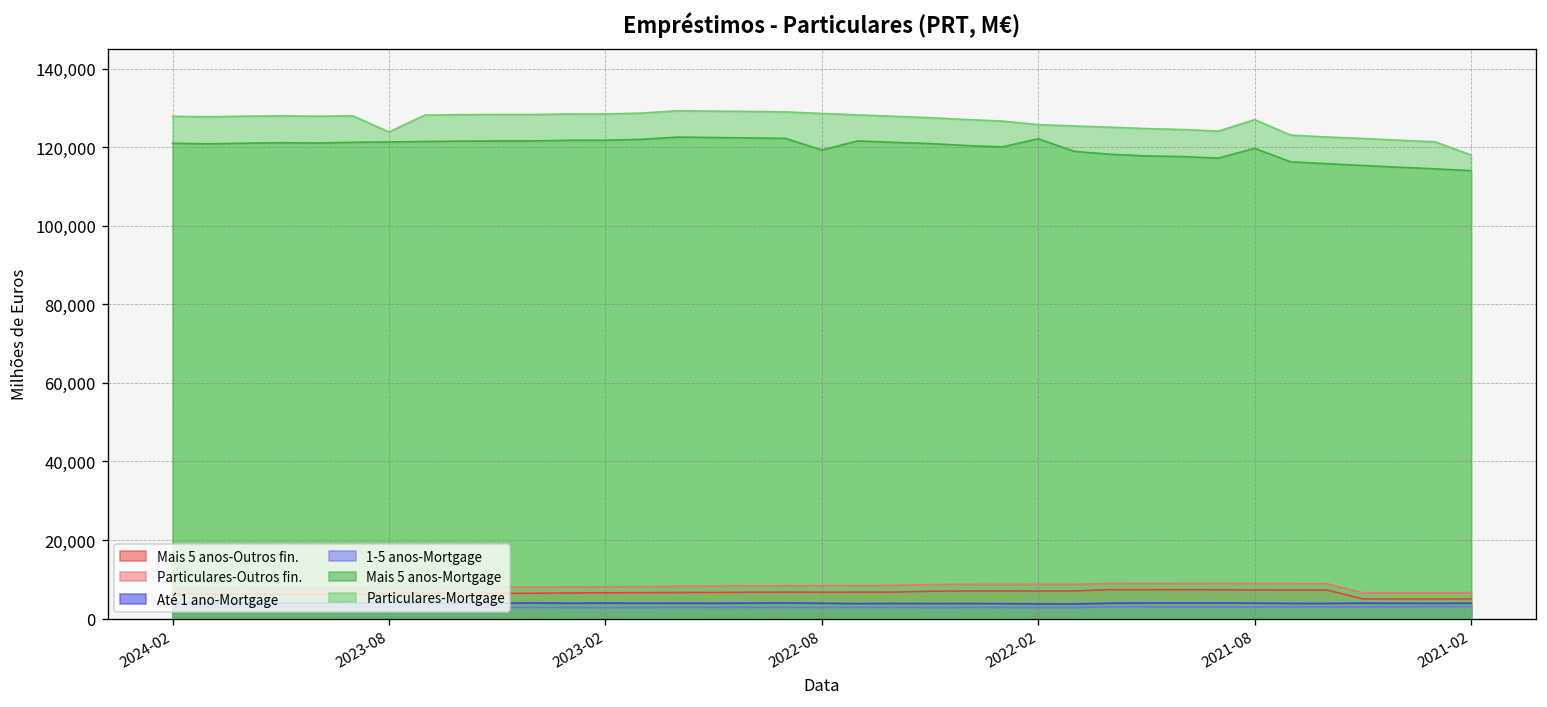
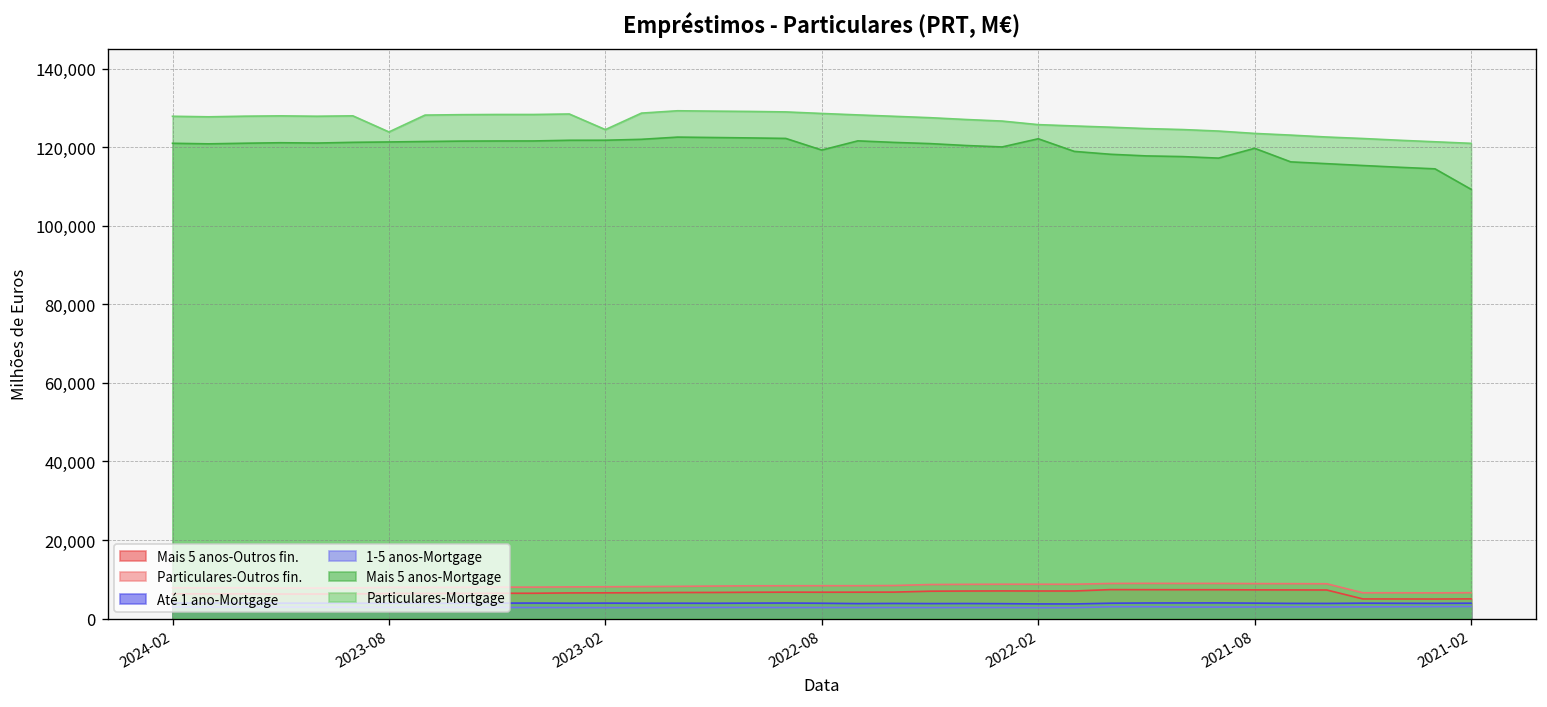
  {
    "Mais 5 anos-Mortgage": {
      "2024-02": "121,000",
      "2023-08": "121,000",
      "2023-02": "122,000",
      "2022-08": "119,000",
      "2022-02": "122,000",
      "2021-08": "120,000",
-     "2021-02": "114,000"
+     "2021-02": "109,000"
    },
    "Particulares-Mortgage": {
      "2024-02": "128,000",
      "2023-08": "124,000",
-     "2023-02": "128,000",
+     "2023-02": "124,000",
      "2022-08": "129,000",
      "2022-02": "126,000",
-     "2021-08": "127,000",
-     "2021-02": "118,000"
+     "2021-08": "123,000",
+     "2021-02": "121,000"
    }
  }
